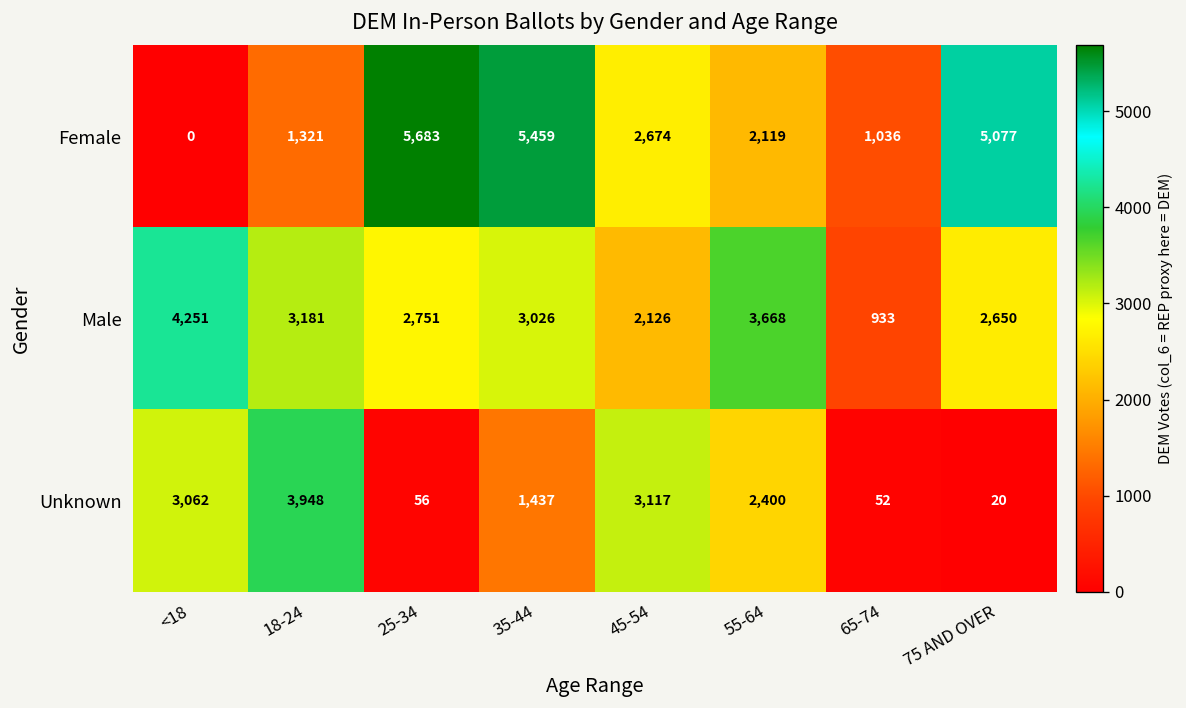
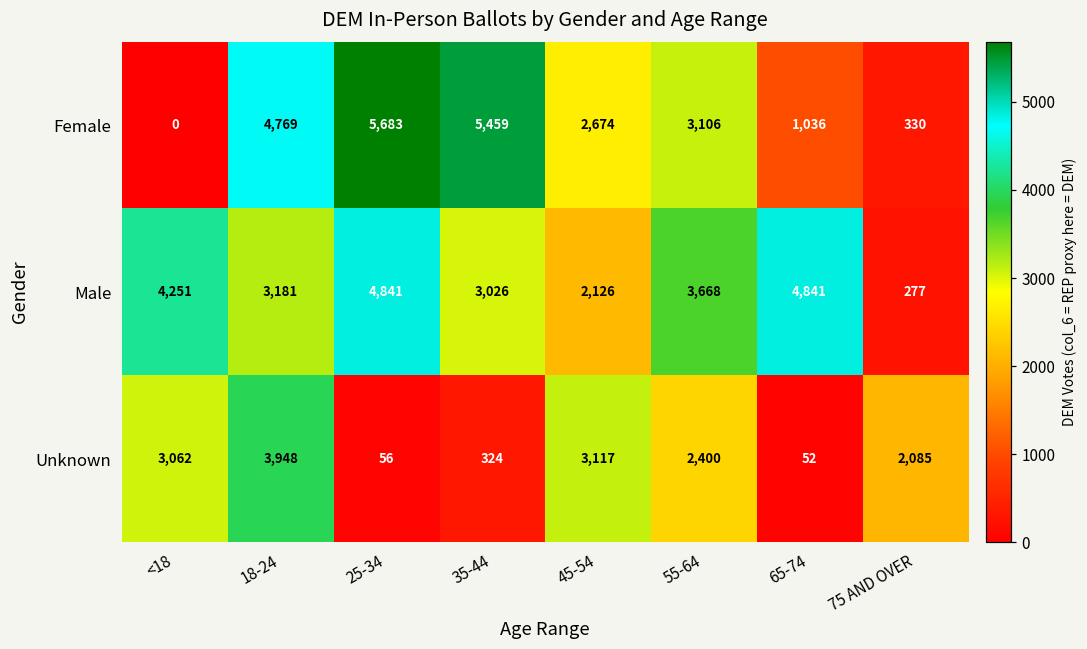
  {
    "Female": {
      "<18": "0",
-     "18-24": "1,321",
+     "18-24": "4,769",
      "25-34": "5,683",
      "35-44": "5,459",
      "45-54": "2,674",
-     "55-64": "2,119",
+     "55-64": "3,106",
      "65-74": "1,036",
-     "75 AND OVER": "5,077"
+     "75 AND OVER": "330"
    },
    "Male": {
      "<18": "4,251",
      "18-24": "3,181",
-     "25-34": "2,751",
+     "25-34": "4,841",
      "35-44": "3,026",
      "45-54": "2,126",
      "55-64": "3,668",
-     "65-74": "933",
-     "75 AND OVER": "2,650"
+     "65-74": "4,841",
+     "75 AND OVER": "277"
    },
    "Unknown": {
      "<18": "3,062",
      "18-24": "3,948",
      "25-34": "56",
-     "35-44": "1,437",
+     "35-44": "324",
      "45-54": "3,117",
      "55-64": "2,400",
      "65-74": "52",
-     "75 AND OVER": "20"
+     "75 AND OVER": "2,085"
    }
  }
